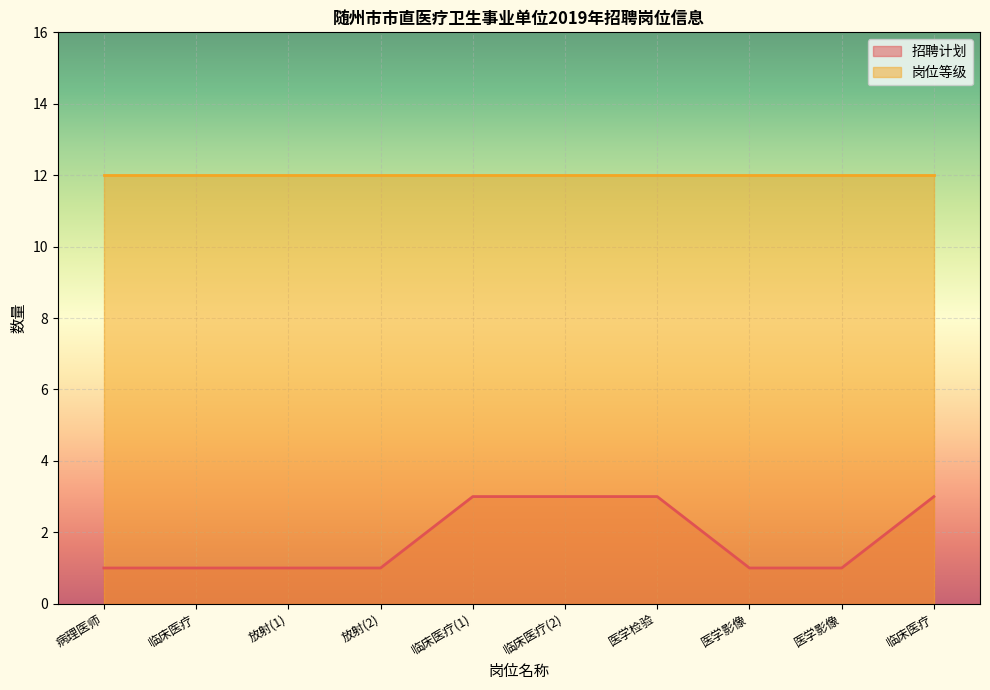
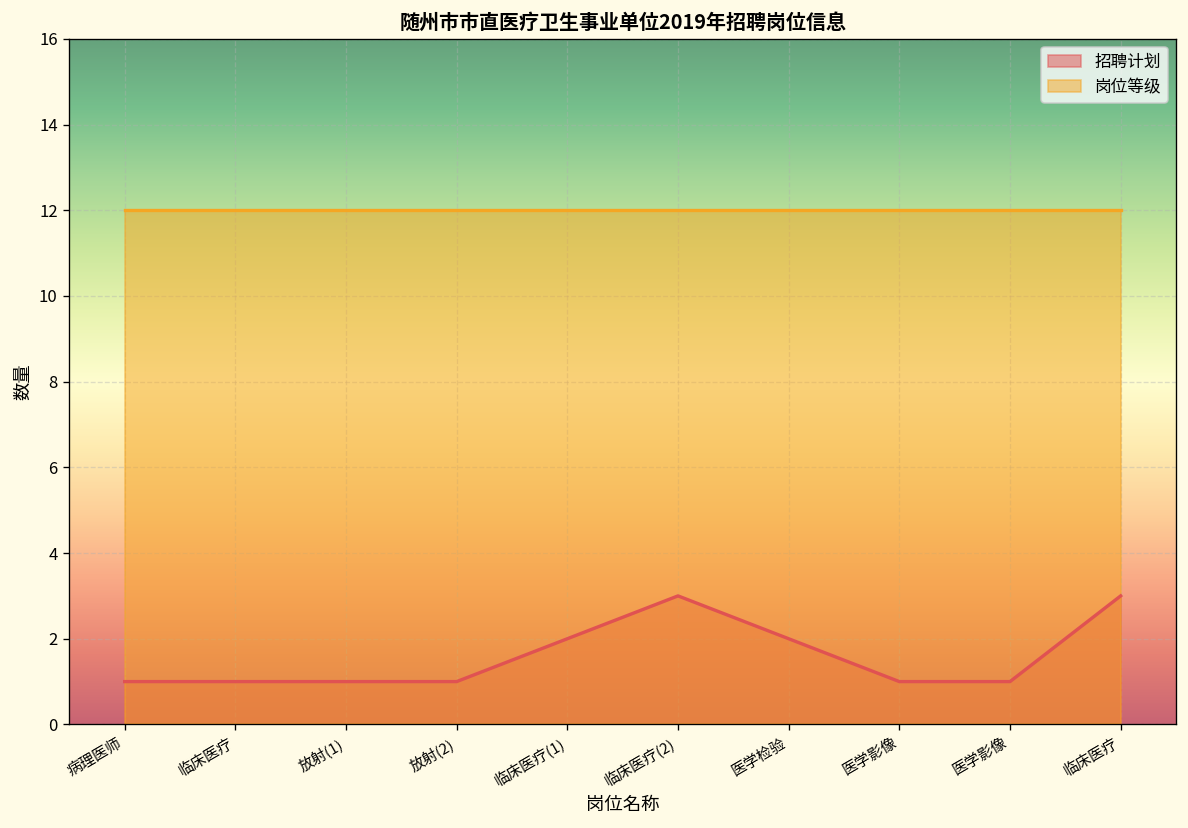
  {
    "招聘计划": {
      "病理医师": 1,
      "放射(1)": 1,
      "放射(2)": 1,
-     "临床医疗(1)": 3,
+     "临床医疗(1)": 2,
      "临床医疗(2)": 3,
-     "医学检验": 3
+     "医学检验": 2
    },
    "岗位等级": {
      "病理医师": 12,
      "放射(1)": 12,
      "放射(2)": 12,
      "临床医疗(1)": 12,
      "临床医疗(2)": 12,
      "医学检验": 12
    }
  }
